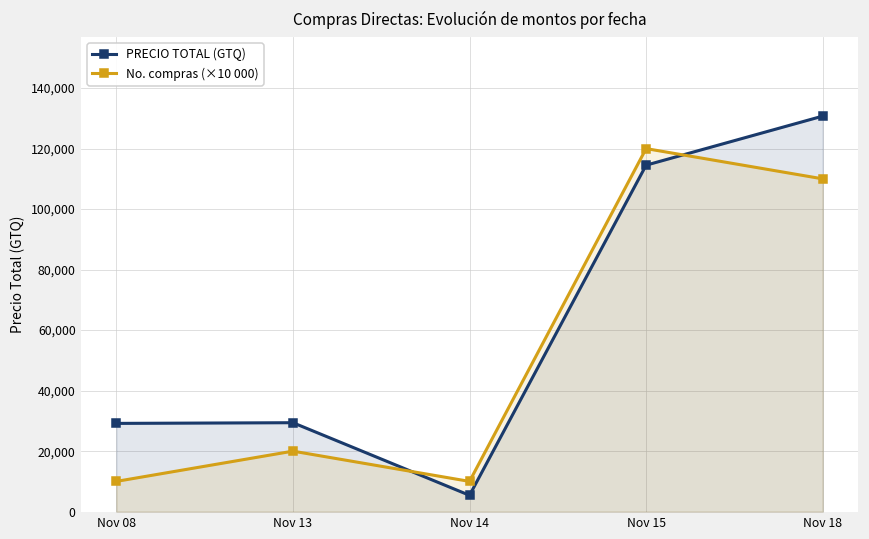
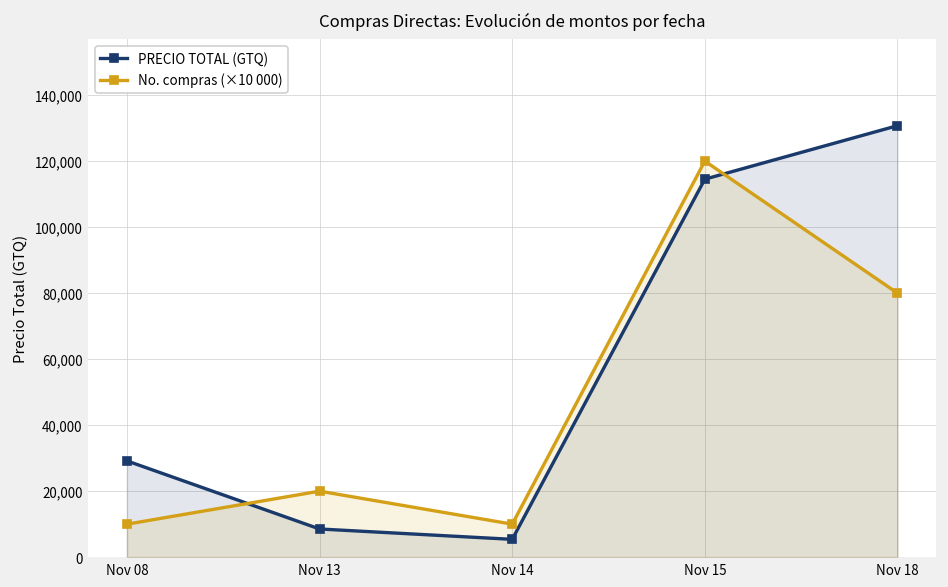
  {
    "PRECIO TOTAL (GTQ)": {
      "Nov 08": "29,000",
-     "Nov 13": "29,000",
+     "Nov 13": "9,000",
      "Nov 14": "5,000",
      "Nov 15": "115,000",
      "Nov 18": "131,000"
    },
    "No. compras (×10 000)": {
      "Nov 08": "10,000",
      "Nov 13": "20,000",
      "Nov 14": "10,000",
      "Nov 15": "120,000",
-     "Nov 18": "110,000"
+     "Nov 18": "80,000"
    }
  }
